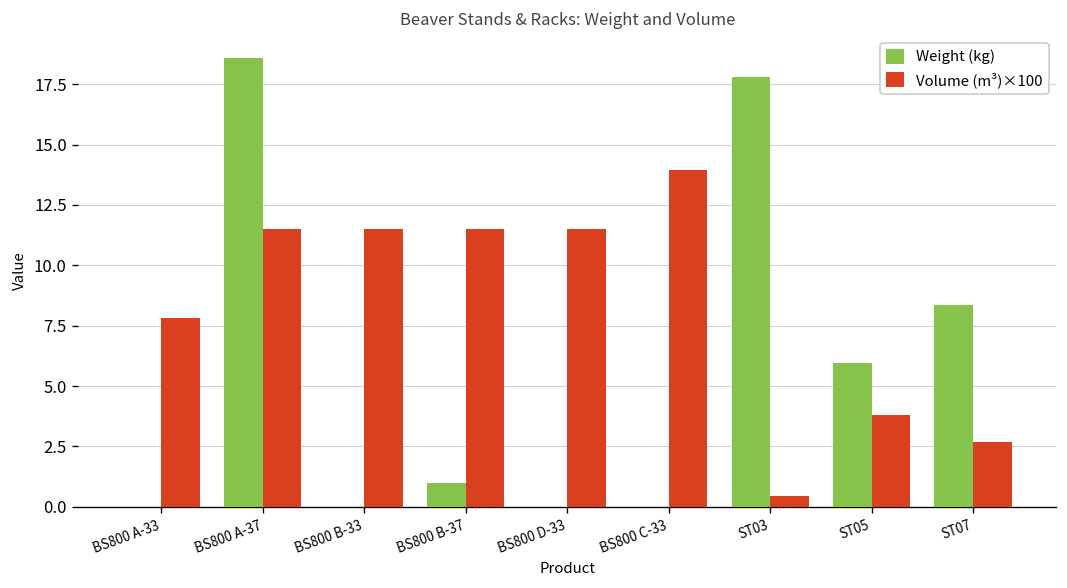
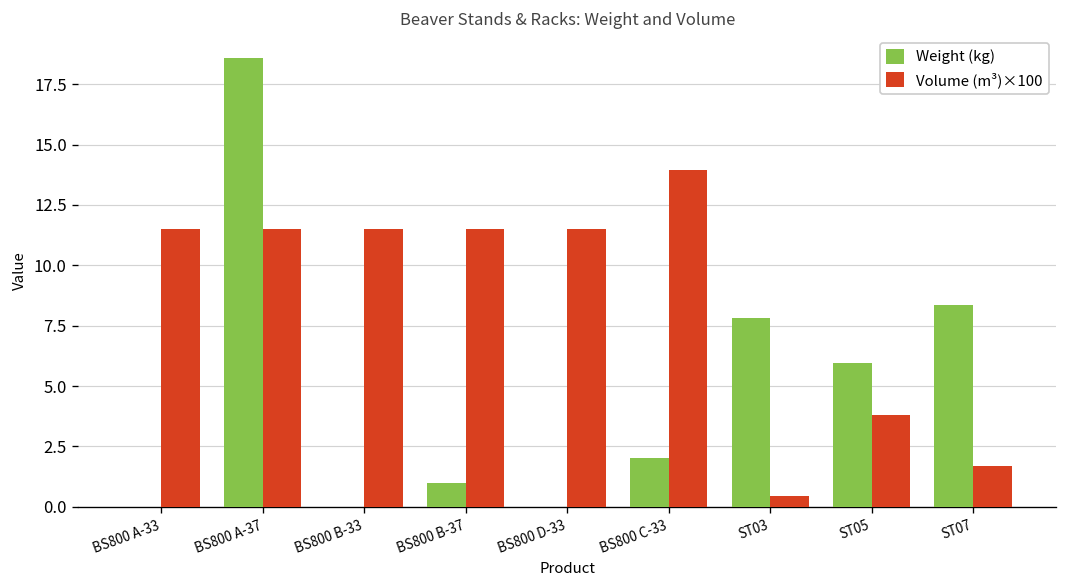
  {
    "Weight (kg)": {
      "BS800 A-33": 0.0,
      "BS800 A-37": 18.6,
      "BS800 B-33": 0.0,
      "BS800 B-37": 1.0,
      "BS800 D-33": 0.0,
-     "BS800 C-33": 0,
-     "ST03": 17.8,
+     "BS800 C-33": 2,
+     "ST03": 7.8,
      "ST05": 5.9,
      "ST07": 8.4
    },
    "Volume (m³)×100": {
-     "BS800 A-33": 7.8,
+     "BS800 A-33": 11.5,
      "BS800 A-37": 11.5,
      "BS800 B-33": 11.5,
      "BS800 B-37": 11.5,
      "BS800 D-33": 11.5,
      "BS800 C-33": 13.9,
      "ST03": 0.5,
      "ST05": 3.8,
-     "ST07": 2.7
+     "ST07": 1.7
    }
  }
